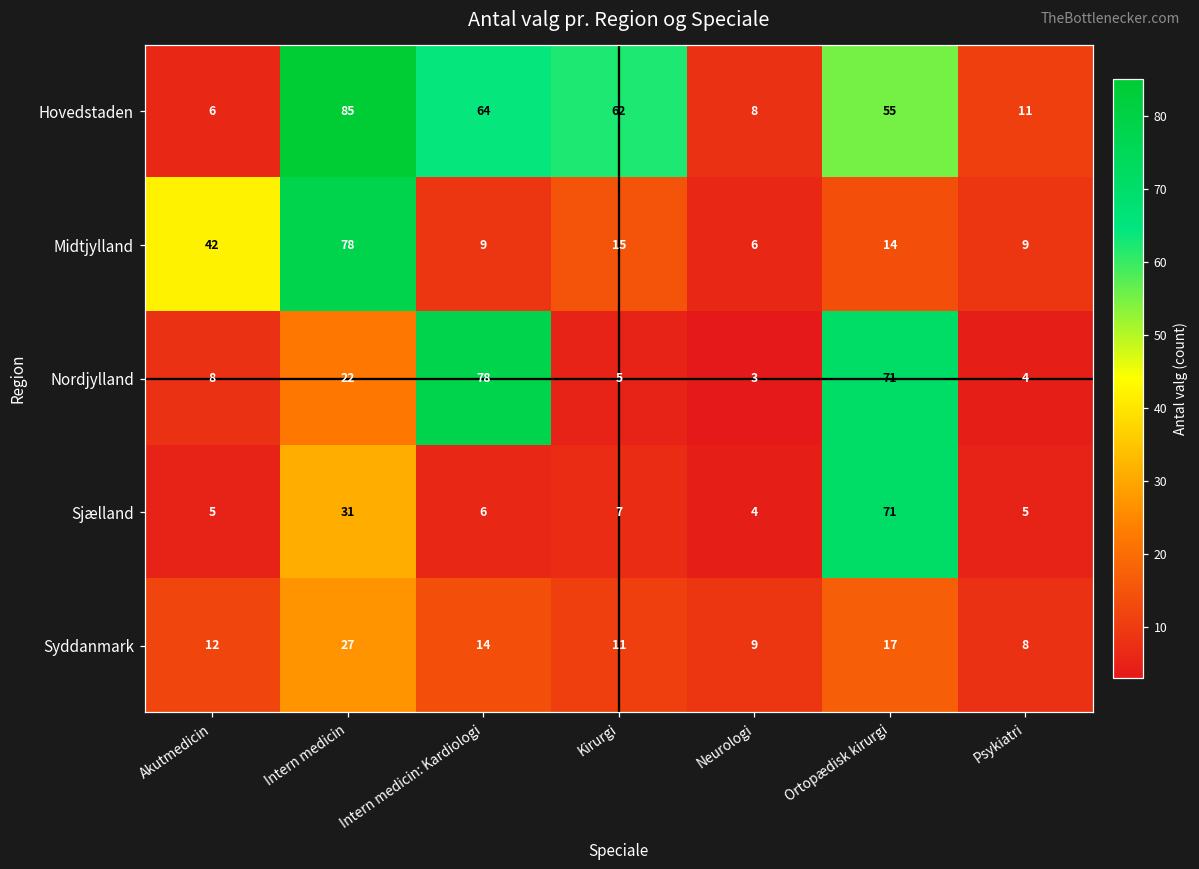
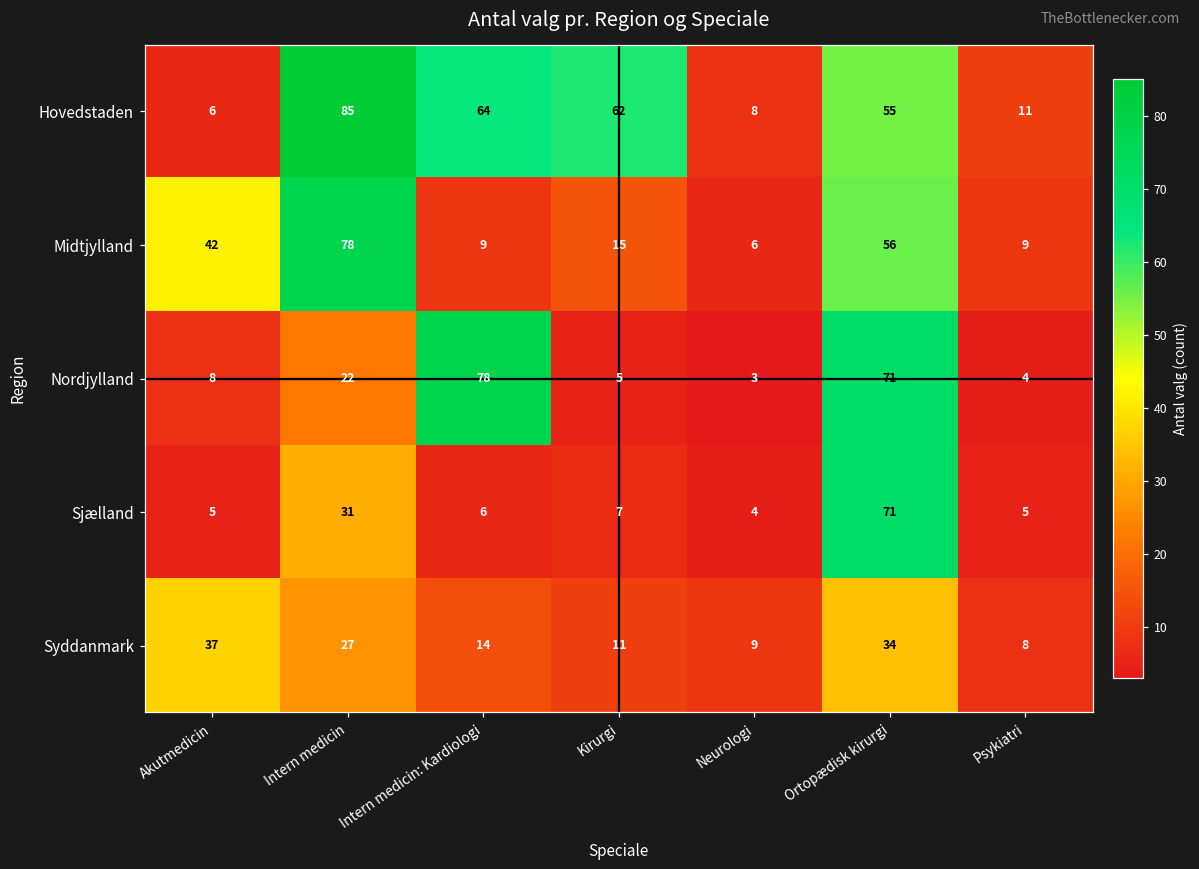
  {
    "Hovedstaden": {
      "Akutmedicin": 6,
      "Intern medicin": 85,
      "Intern medicin: Kardiologi": 64,
      "Kirurgi": 62,
      "Neurologi": 8,
      "Ortopædisk kirurgi": 55,
      "Psykiatri": 11
    },
    "Midtjylland": {
      "Akutmedicin": 42,
      "Intern medicin": 78,
      "Intern medicin: Kardiologi": 9,
      "Kirurgi": 15,
      "Neurologi": 6,
-     "Ortopædisk kirurgi": 14,
+     "Ortopædisk kirurgi": 56,
      "Psykiatri": 9
    },
    "Nordjylland": {
      "Akutmedicin": 8,
      "Intern medicin": 22,
      "Intern medicin: Kardiologi": 78,
      "Kirurgi": 5,
      "Neurologi": 3,
      "Ortopædisk kirurgi": 71,
      "Psykiatri": 4
    },
    "Sjælland": {
      "Akutmedicin": 5,
      "Intern medicin": 31,
      "Intern medicin: Kardiologi": 6,
      "Kirurgi": 7,
      "Neurologi": 4,
      "Ortopædisk kirurgi": 71,
      "Psykiatri": 5
    },
    "Syddanmark": {
-     "Akutmedicin": 12,
+     "Akutmedicin": 37,
      "Intern medicin": 27,
      "Intern medicin: Kardiologi": 14,
      "Kirurgi": 11,
      "Neurologi": 9,
-     "Ortopædisk kirurgi": 17,
+     "Ortopædisk kirurgi": 34,
      "Psykiatri": 8
    }
  }
